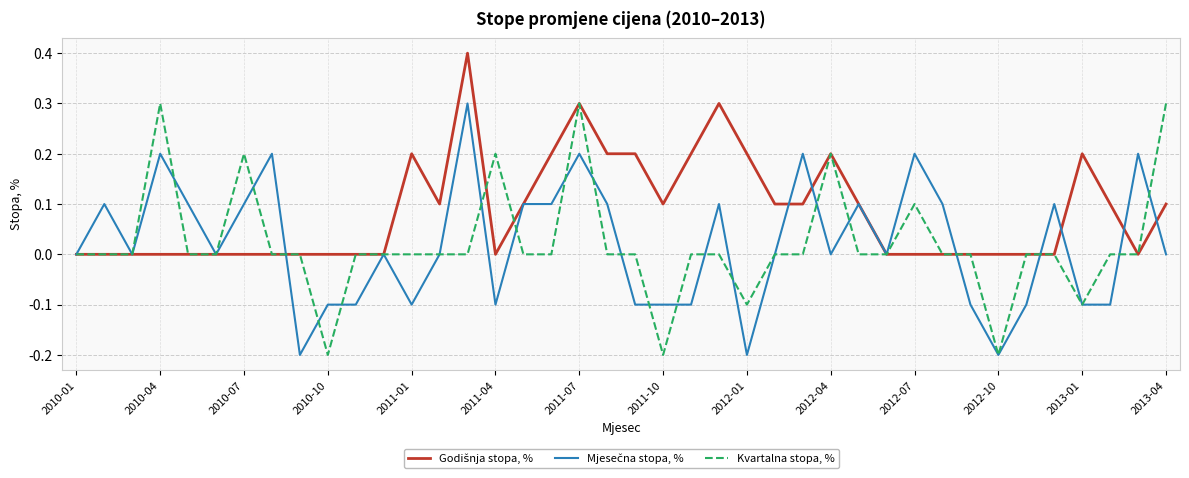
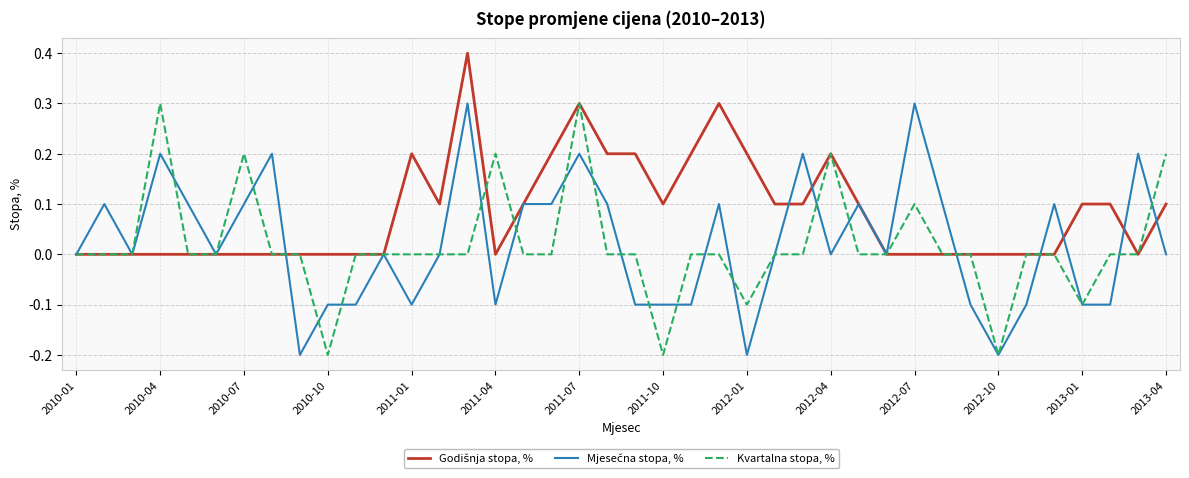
  {
    "Godišnja stopa, %": {
      "2010-04": 0.0,
      "2010-07": 0.0,
      "2010-10": 0.0,
      "2011-01": 0.2,
      "2011-04": 0.0,
      "2011-10": 0.1,
      "2012-01": 0.2,
      "2012-07": 0.0,
      "2012-10": 0.0,
-     "2013-01": 0.2,
+     "2013-01": 0.1,
      "2013-04": 0.1
    },
    "Mjesečna stopa, %": {
      "2010-04": 0.2,
      "2010-07": 0.1,
      "2010-10": -0.1,
      "2011-01": -0.1,
      "2011-04": -0.1,
      "2011-07": 0.2,
      "2011-10": -0.1,
      "2012-01": -0.2,
      "2012-04": 0.0,
-     "2012-07": 0.2,
+     "2012-07": 0.3,
      "2013-04": 0.0
    },
    "Kvartalna stopa, %": {
      "2010-04": 0.3,
      "2010-07": 0.2,
      "2010-10": -0.2,
      "2011-01": 0.0,
      "2011-04": 0.2,
      "2011-10": -0.2,
      "2012-01": -0.1,
      "2012-07": 0.1,
-     "2013-04": 0.3
+     "2013-04": 0.2
    }
  }
